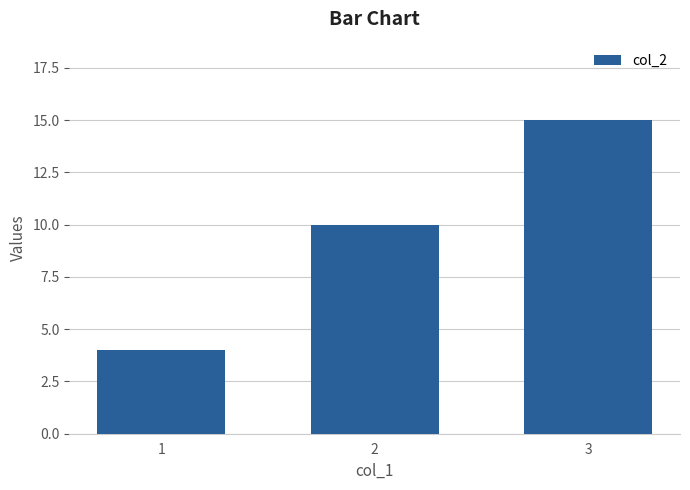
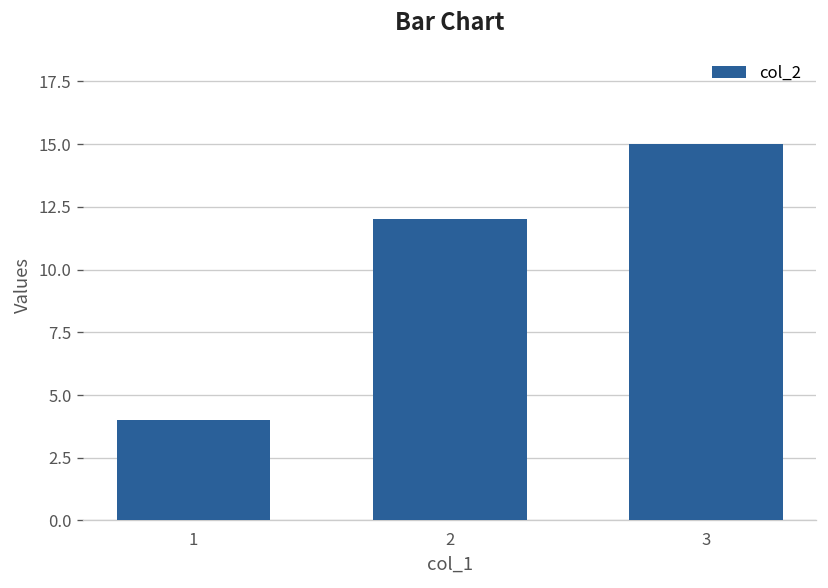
  {
    "1": 4,
-   "2": 10,
+   "2": 12,
    "3": 15
  }
